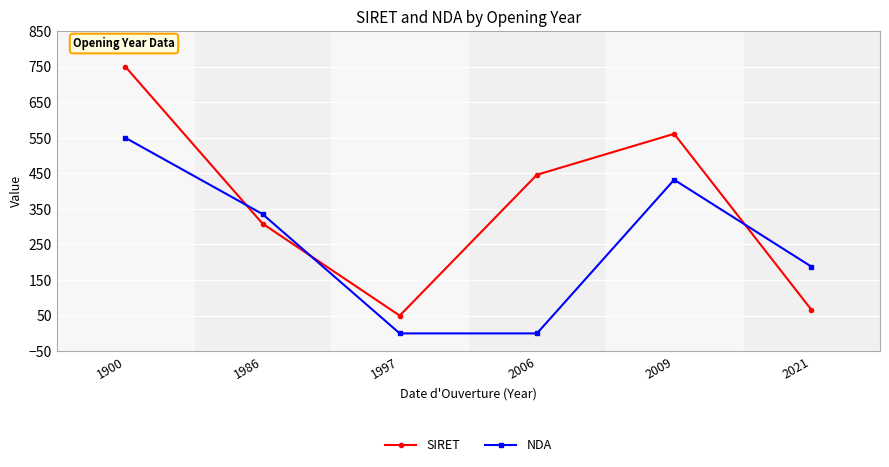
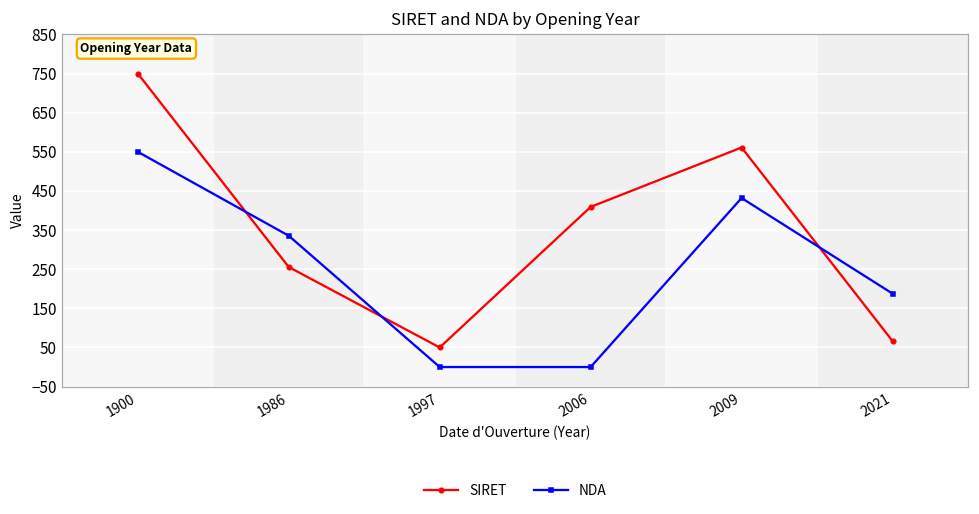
  {
    "SIRET": {
      "1900": 750,
-     "1986": 310,
+     "1986": 260,
      "1997": 50,
-     "2006": 450,
+     "2006": 410,
      "2009": 560,
      "2021": 70
    },
    "NDA": {
      "1900": 550,
      "1986": 340,
      "1997": 0,
      "2006": 0,
      "2009": 430,
      "2021": 190
    }
  }
